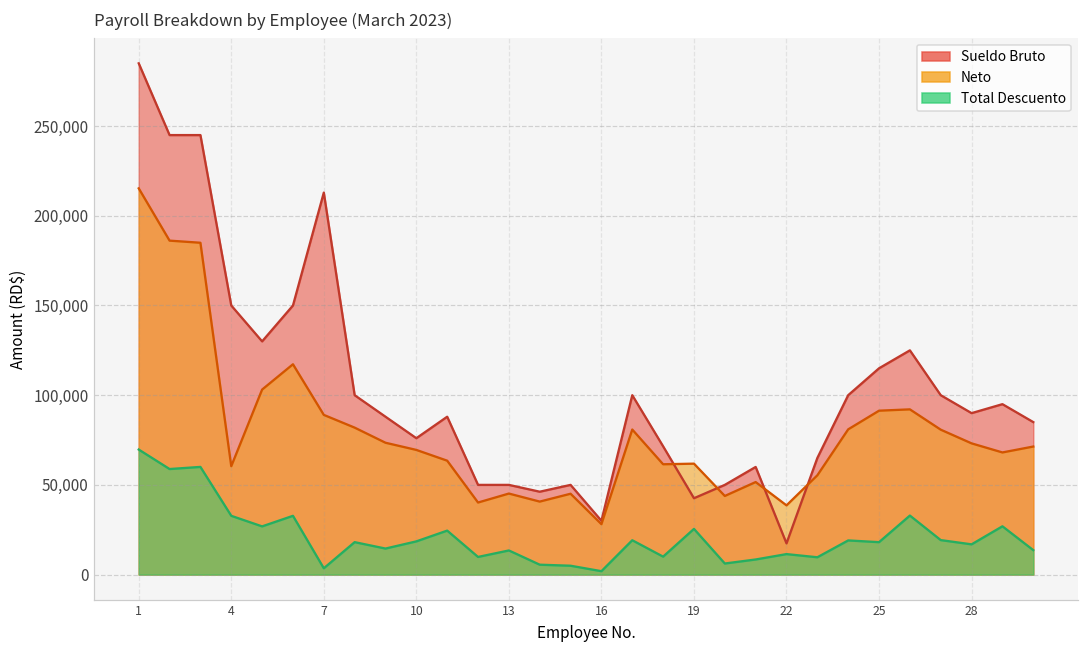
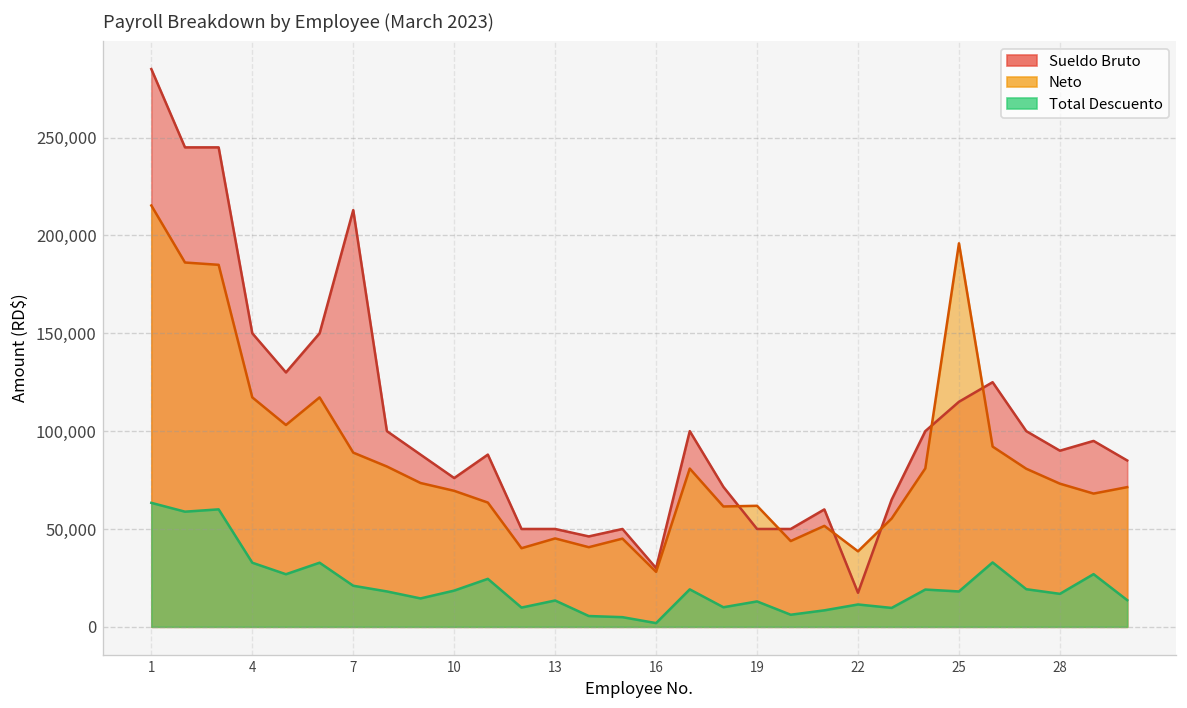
  {
    "Sueldo Bruto": {
      "1": "285,000",
      "4": "150,000",
      "7": "213,000",
      "10": "76,000",
      "13": "50,000",
      "16": "30,000",
-     "19": "43,000",
+     "19": "50,000",
      "22": "17,000",
      "25": "115,000",
      "28": "90,000"
    },
    "Neto": {
      "1": "215,000",
-     "4": "60,000",
+     "4": "117,000",
      "7": "89,000",
      "10": "69,000",
      "13": "45,000",
      "16": "28,000",
      "19": "62,000",
      "22": "39,000",
-     "25": "91,000",
+     "25": "196,000",
      "28": "73,000"
    },
    "Total Descuento": {
-     "1": "70,000",
+     "1": "63,000",
      "4": "33,000",
-     "7": "4,000",
+     "7": "21,000",
      "10": "19,000",
      "13": "13,000",
      "16": "2,000",
-     "19": "25,000",
+     "19": "13,000",
      "22": "11,000",
      "25": "18,000",
      "28": "17,000"
    }
  }
